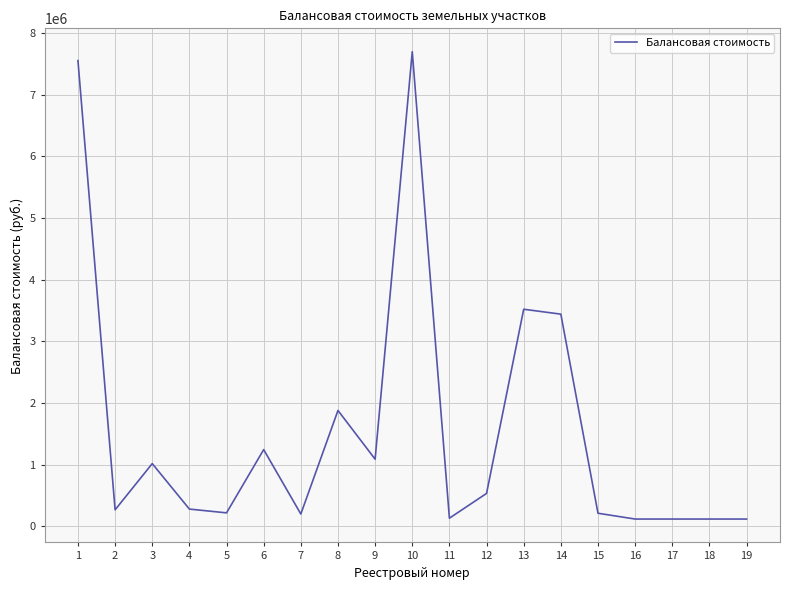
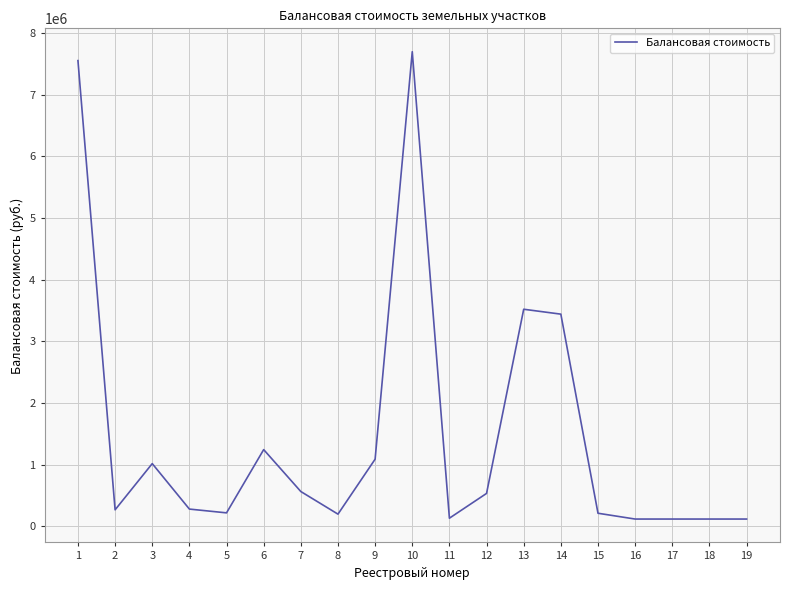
  {
    "1": 7600000,
    "2": 300000,
    "3": 1000000,
    "4": 300000,
    "5": 200000,
    "6": 1200000,
-   "7": 200000,
-   "8": 1900000,
+   "7": 600000,
+   "8": 200000,
    "9": 1100000,
    "10": 7700000,
    "11": 100000,
    "12": 500000,
    "13": 3500000,
    "14": 3400000,
    "15": 200000,
    "16": 100000,
    "17": 100000,
    "18": 100000,
    "19": 100000
  }
